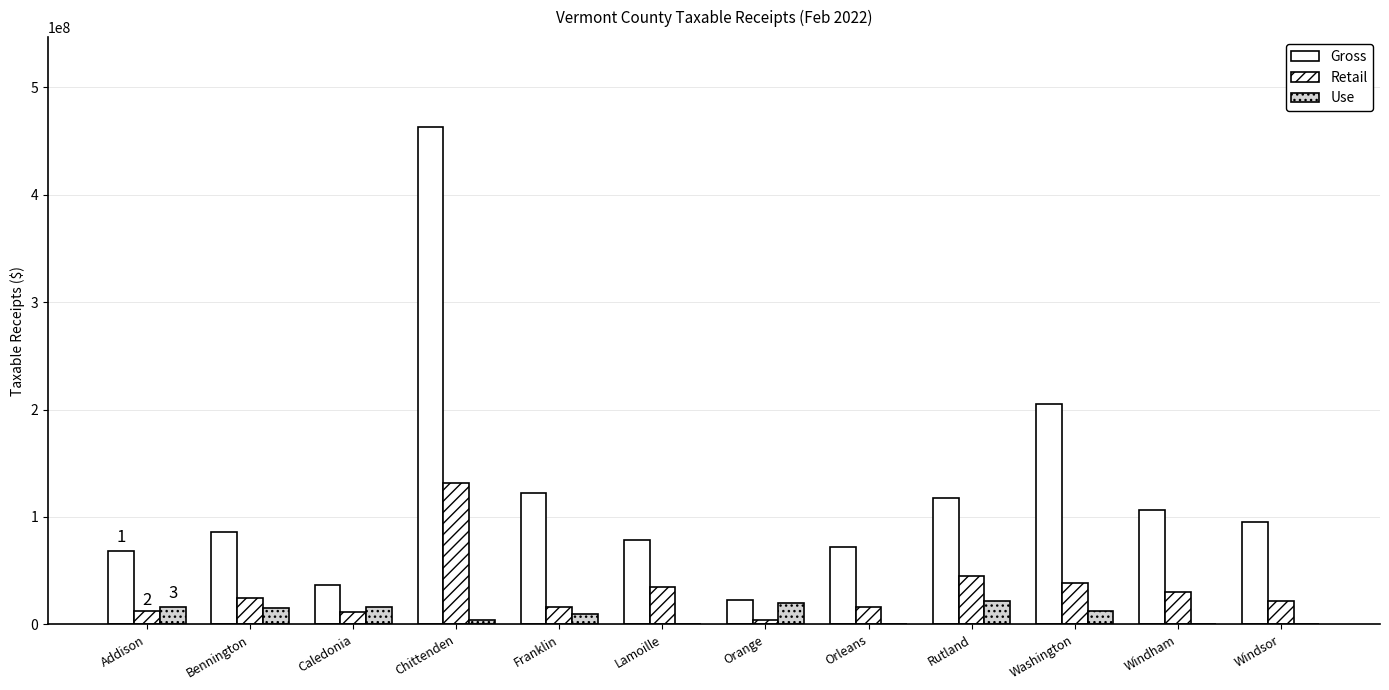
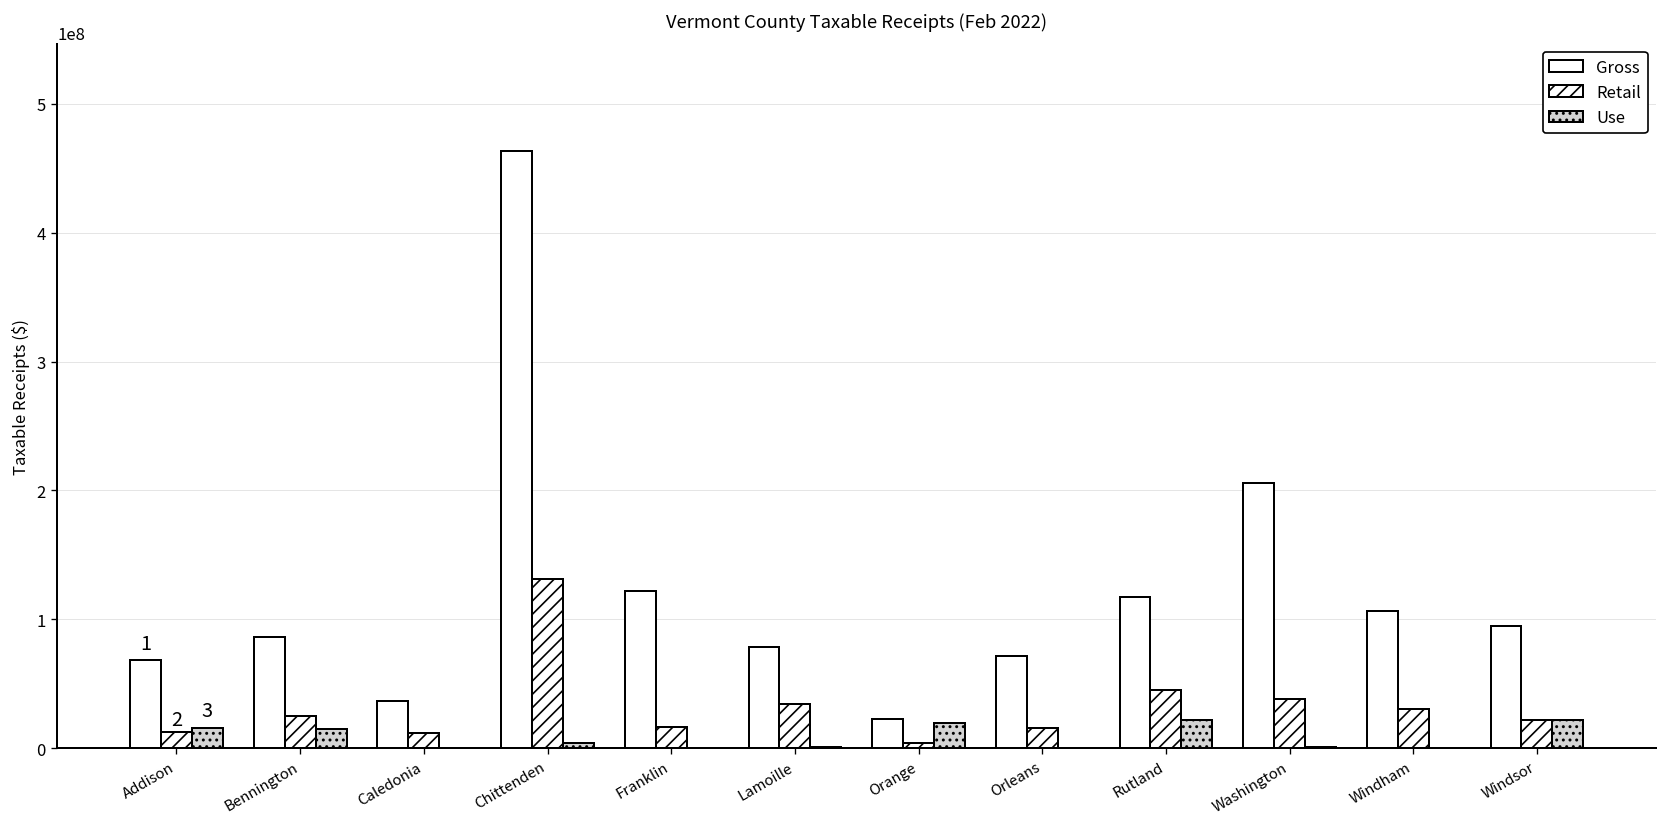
  {
    "Use": {
      "Bennington": 15000000,
-     "Caledonia": 16000000,
+     "Caledonia": 0,
      "Chittenden": 4000000,
-     "Franklin": 10000000,
+     "Franklin": 0,
      "Orange": 20000000,
      "Rutland": 22000000,
-     "Washington": 12000000,
-     "Windsor": 1000000
+     "Washington": 1000000,
+     "Windsor": 22000000
    }
  }
